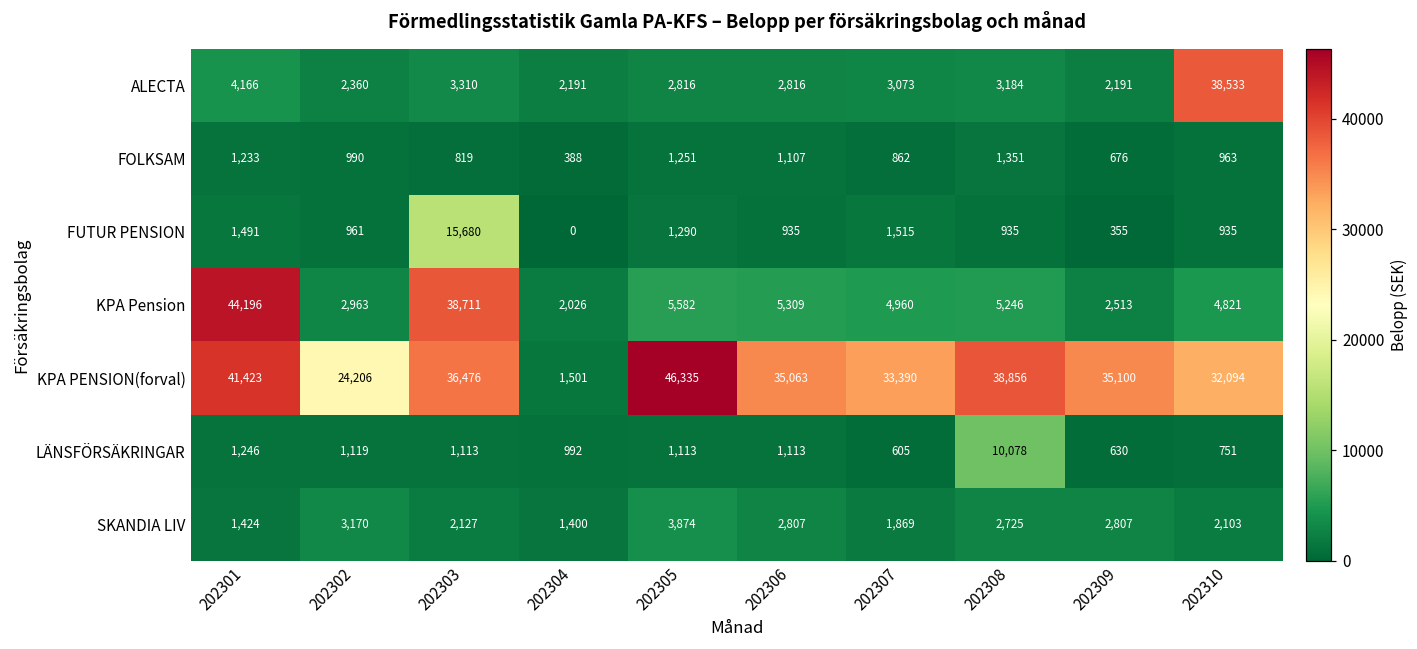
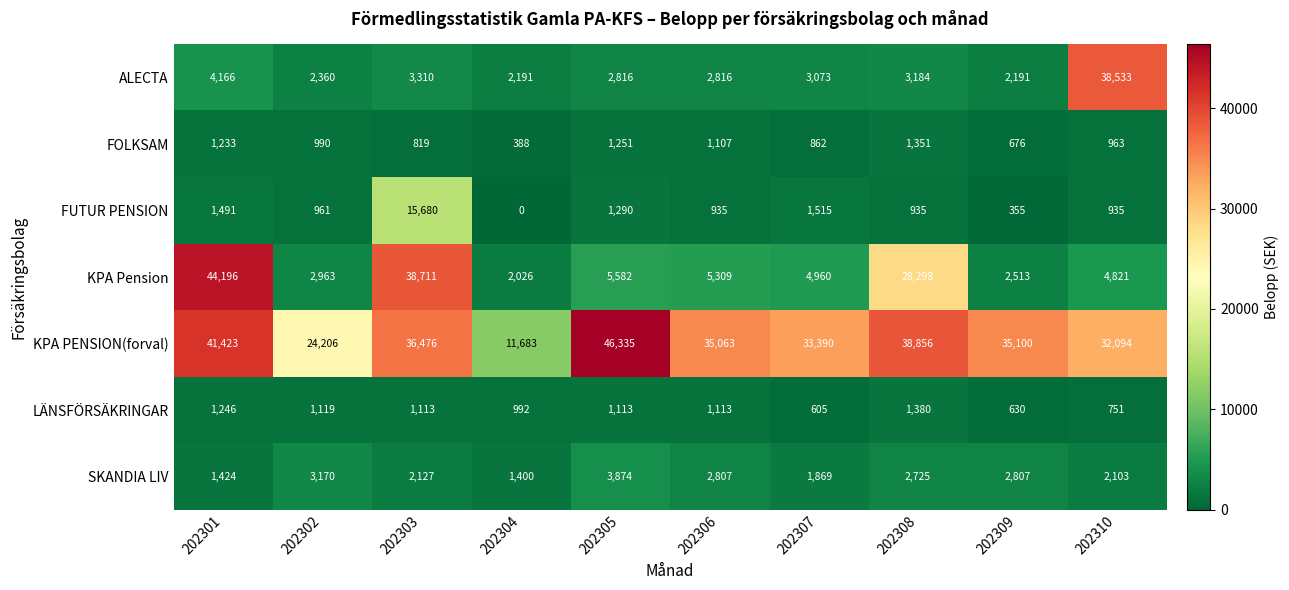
  {
    "ALECTA": {
      "202301": "4,166",
      "202302": "2,360",
      "202303": "3,310",
      "202304": "2,191",
      "202305": "2,816",
      "202306": "2,816",
      "202307": "3,073",
      "202308": "3,184",
      "202309": "2,191",
      "202310": "38,533"
    },
    "FOLKSAM": {
      "202301": "1,233",
      "202302": "990",
      "202303": "819",
      "202304": "388",
      "202305": "1,251",
      "202306": "1,107",
      "202307": "862",
      "202308": "1,351",
      "202309": "676",
      "202310": "963"
    },
    "FUTUR PENSION": {
      "202301": "1,491",
      "202302": "961",
      "202303": "15,680",
      "202304": "0",
      "202305": "1,290",
      "202306": "935",
      "202307": "1,515",
      "202308": "935",
      "202309": "355",
      "202310": "935"
    },
    "KPA Pension": {
      "202301": "44,196",
      "202302": "2,963",
      "202303": "38,711",
      "202304": "2,026",
      "202305": "5,582",
      "202306": "5,309",
      "202307": "4,960",
-     "202308": "5,246",
+     "202308": "28,298",
      "202309": "2,513",
      "202310": "4,821"
    },
    "KPA PENSION(forval)": {
      "202301": "41,423",
      "202302": "24,206",
      "202303": "36,476",
-     "202304": "1,501",
+     "202304": "11,683",
      "202305": "46,335",
      "202306": "35,063",
      "202307": "33,390",
      "202308": "38,856",
      "202309": "35,100",
      "202310": "32,094"
    },
    "LÄNSFÖRSÄKRINGAR": {
      "202301": "1,246",
      "202302": "1,119",
      "202303": "1,113",
      "202304": "992",
      "202305": "1,113",
      "202306": "1,113",
      "202307": "605",
-     "202308": "10,078",
+     "202308": "1,380",
      "202309": "630",
      "202310": "751"
    },
    "SKANDIA LIV": {
      "202301": "1,424",
      "202302": "3,170",
      "202303": "2,127",
      "202304": "1,400",
      "202305": "3,874",
      "202306": "2,807",
      "202307": "1,869",
      "202308": "2,725",
      "202309": "2,807",
      "202310": "2,103"
    }
  }
